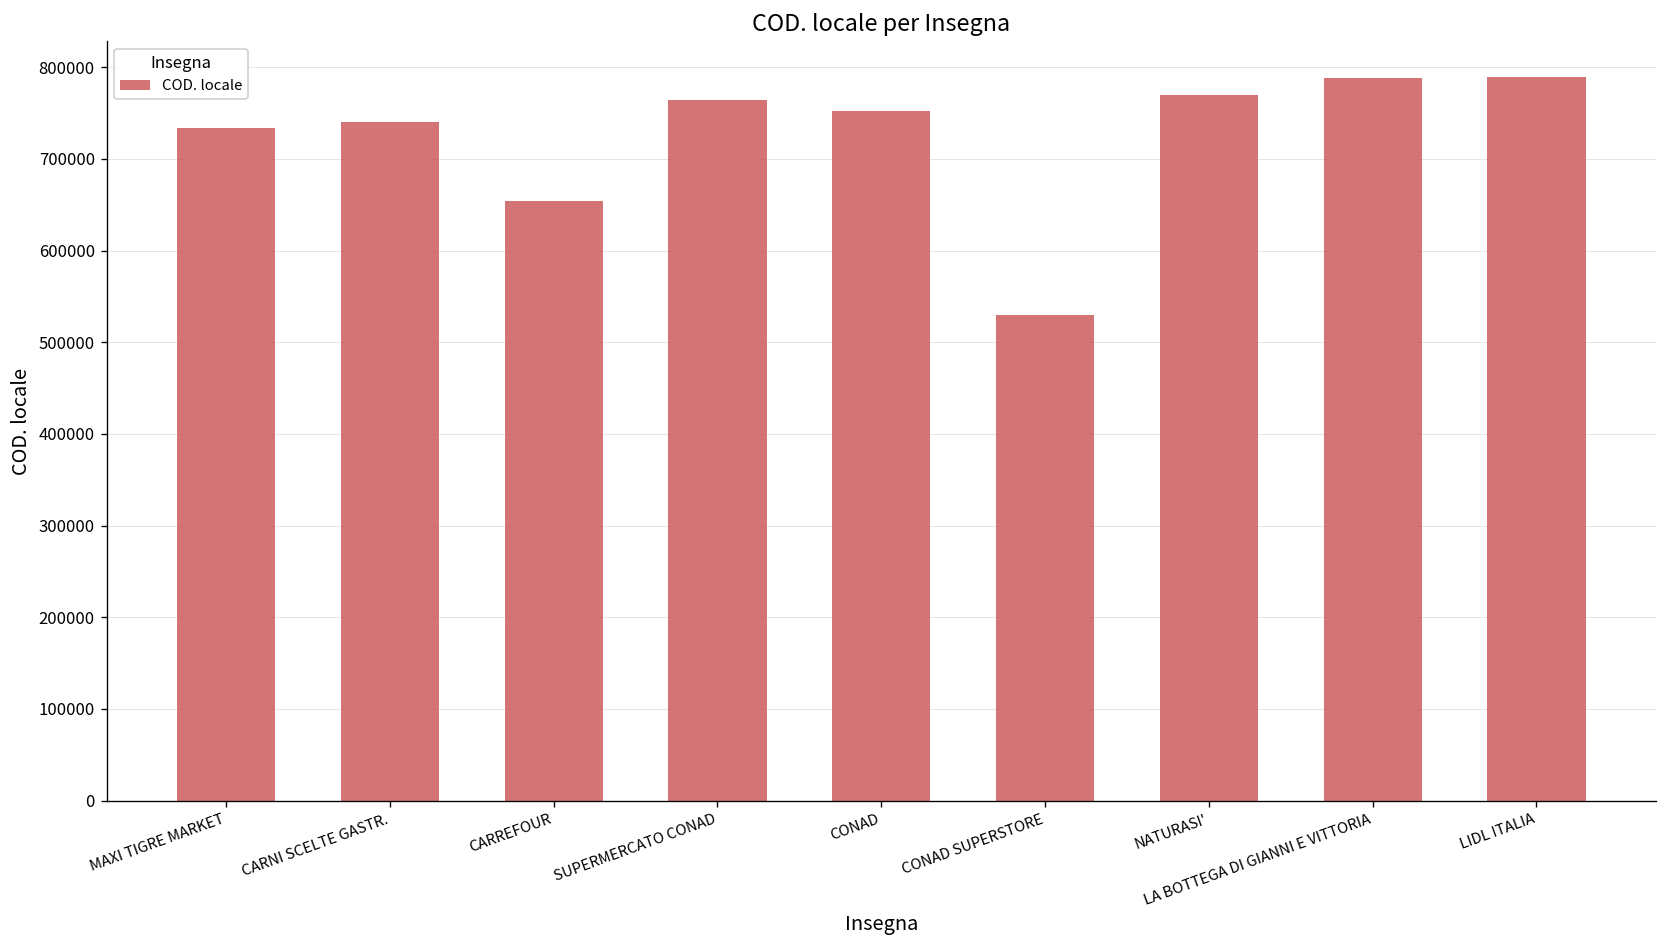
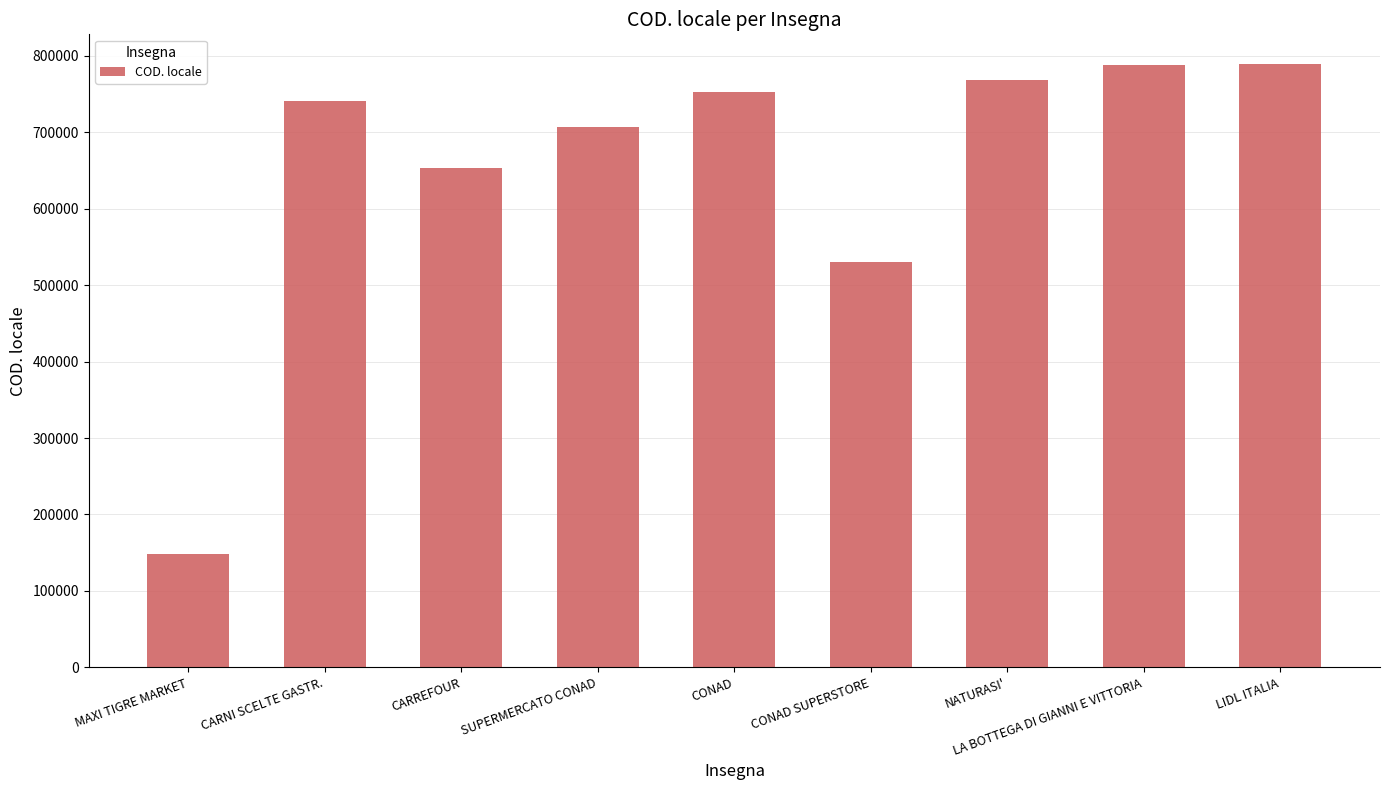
  {
-   "MAXI TIGRE MARKET": 730000,
+   "MAXI TIGRE MARKET": 150000,
    "CARNI SCELTE GASTR.": 740000,
    "CARREFOUR": 650000,
-   "SUPERMERCATO CONAD": 760000,
+   "SUPERMERCATO CONAD": 710000,
    "CONAD": 750000,
    "CONAD SUPERSTORE": 530000,
    "NATURASI'": 770000,
    "LA BOTTEGA DI GIANNI E VITTORIA": 790000,
    "LIDL ITALIA": 790000
  }
